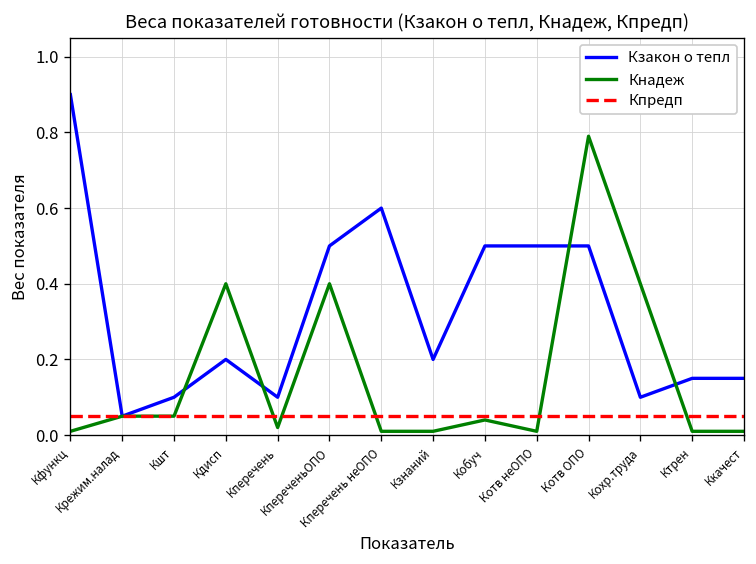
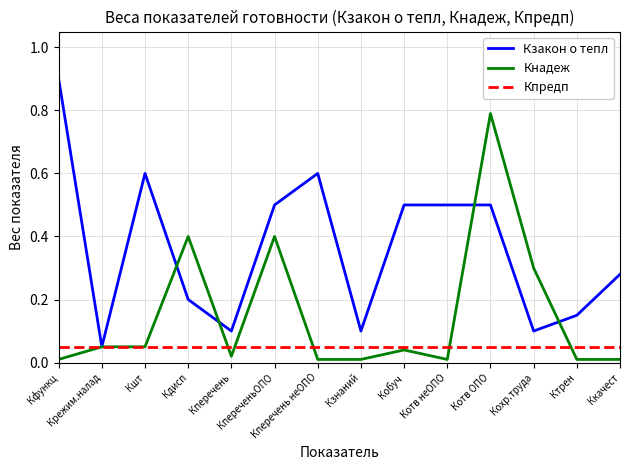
  {
    "Кзакон о тепл": {
      "Кфункц": 0.90,
-     "Кшт": 0.1,
+     "Кшт": 0.6,
      "Кдисп": 0.20,
      "Кперечень": 0.10,
      "КпереченьОПО": 0.50,
      "Кперечень неОПО": 0.60,
-     "Кзнаний": 0.2,
+     "Кзнаний": 0.1,
      "Кобуч": 0.50,
      "Котв неОПО": 0.50,
      "Котв ОПО": 0.50,
      "Кохр.труда": 0.10,
      "Ктрен": 0.15,
-     "Ккачест": 0.15
+     "Ккачест": 0.28
    },
    "Кнадеж": {
      "Кфункц": 0.01,
      "Кдисп": 0.4,
      "Кперечень": 0.02,
      "КпереченьОПО": 0.4,
      "Кперечень неОПО": 0.01,
      "Кзнаний": 0.01,
      "Кобуч": 0.04,
      "Котв неОПО": 0.01,
      "Котв ОПО": 0.79,
-     "Кохр.труда": 0.4,
+     "Кохр.труда": 0.3,
      "Ктрен": 0.01,
      "Ккачест": 0.01
    },
    "Кпредп": {
      "Кфункц": 0.05,
      "Кдисп": 0.05,
      "Кперечень": 0.05,
      "КпереченьОПО": 0.05,
      "Кперечень неОПО": 0.05,
      "Кзнаний": 0.05,
      "Кобуч": 0.05,
      "Котв неОПО": 0.05,
      "Котв ОПО": 0.05,
      "Кохр.труда": 0.05,
      "Ктрен": 0.05,
      "Ккачест": 0.05
    }
  }
